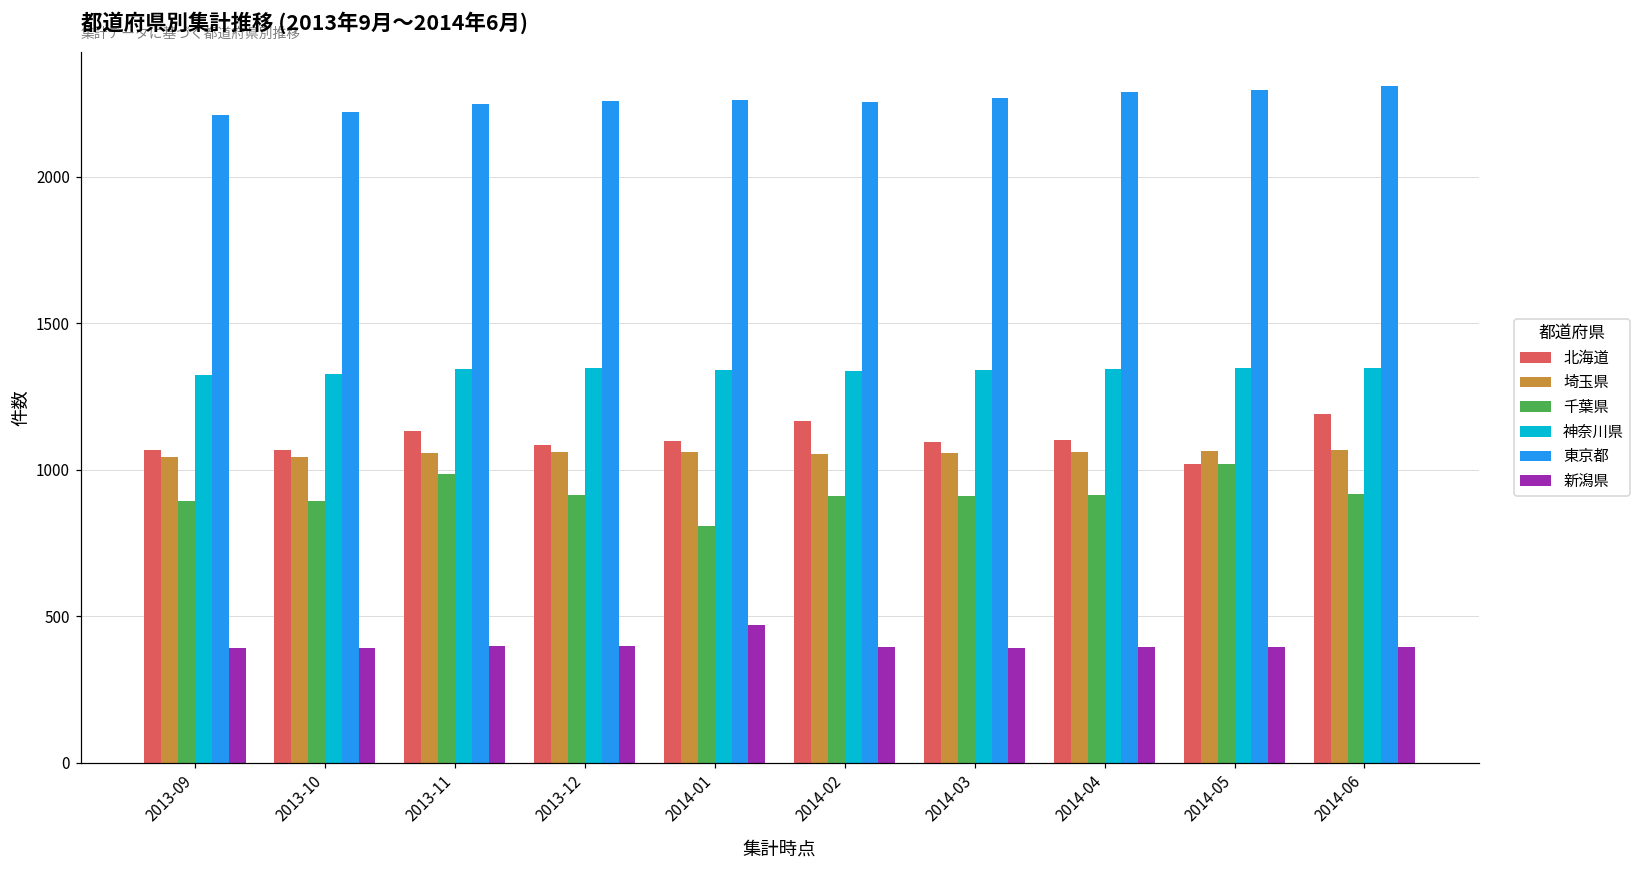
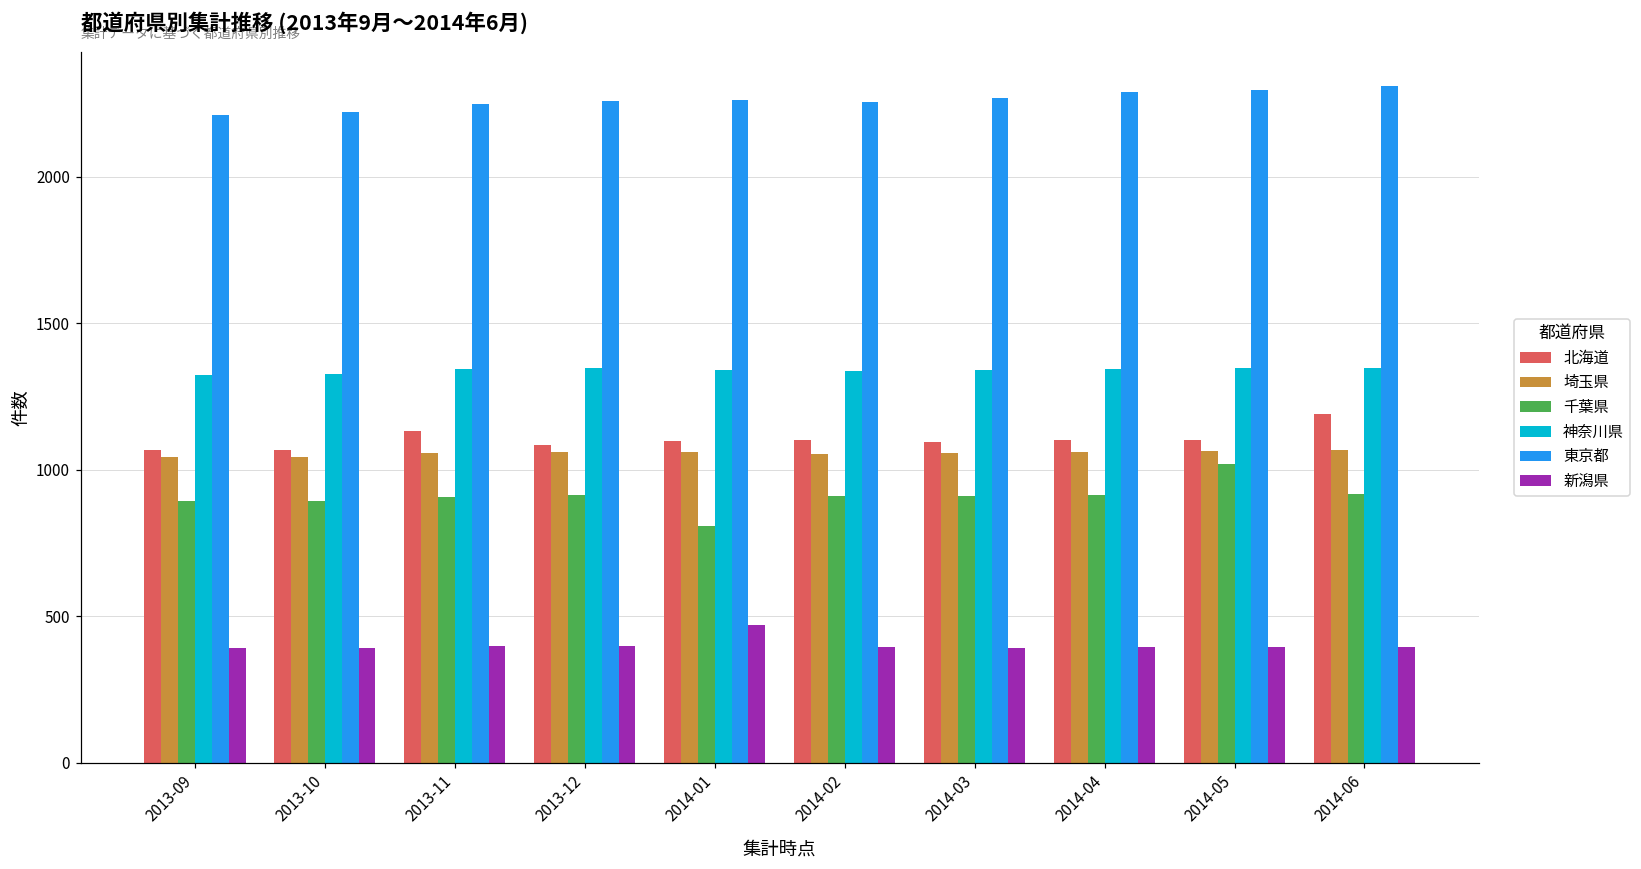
  {
    "北海道": {
      "2013-09": 1070,
      "2013-10": 1070,
      "2013-11": 1130,
      "2013-12": 1080,
      "2014-01": 1100,
-     "2014-02": 1170,
+     "2014-02": 1100,
      "2014-03": 1100,
      "2014-04": 1100,
-     "2014-05": 1020,
+     "2014-05": 1100,
      "2014-06": 1190
    },
    "埼玉県": {
      "2013-09": 1040,
      "2013-10": 1040,
      "2013-11": 1060,
      "2013-12": 1060,
      "2014-01": 1060,
      "2014-02": 1060,
      "2014-03": 1060,
      "2014-04": 1060,
      "2014-05": 1060,
      "2014-06": 1070
    },
    "千葉県": {
      "2013-09": 900,
      "2013-10": 900,
-     "2013-11": 980,
+     "2013-11": 910,
      "2013-12": 920,
      "2014-01": 810,
      "2014-02": 910,
      "2014-03": 910,
      "2014-04": 920,
      "2014-05": 1020,
      "2014-06": 920
    },
    "新潟県": {
      "2013-09": 390,
      "2013-10": 390,
      "2013-11": 400,
      "2013-12": 400,
      "2014-01": 470,
      "2014-02": 390,
      "2014-03": 390,
      "2014-04": 390,
      "2014-05": 400,
      "2014-06": 400
    }
  }
